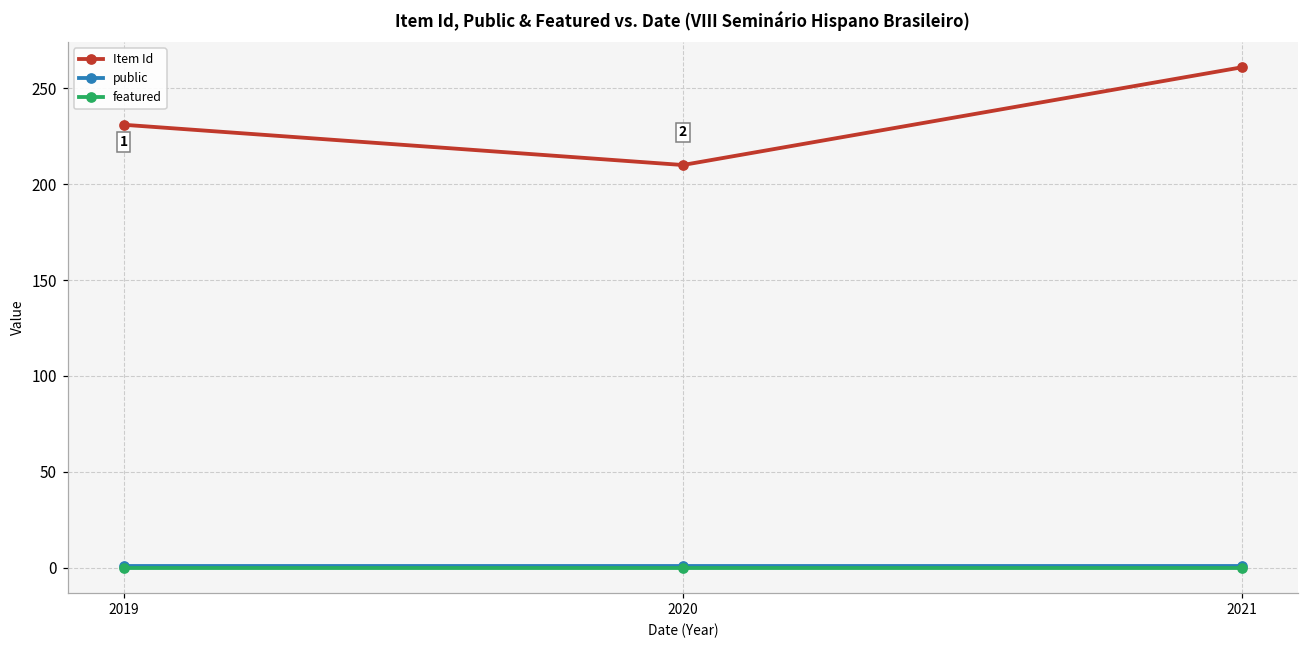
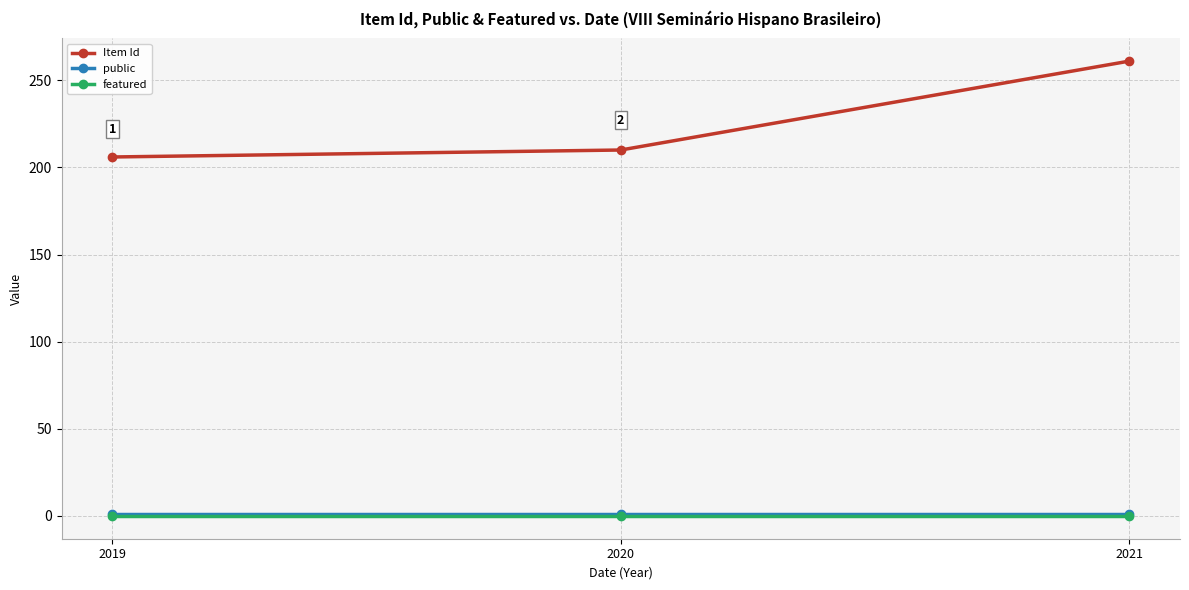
  {
    "Item Id": {
-     "2019": 231,
+     "2019": 206,
      "2021": 261
    }
  }
